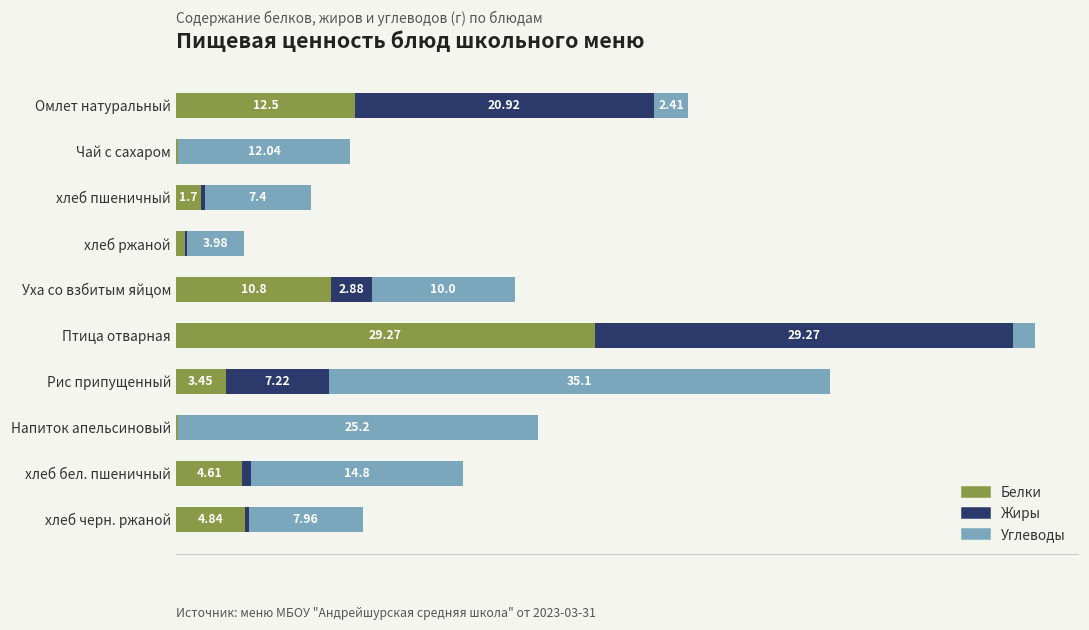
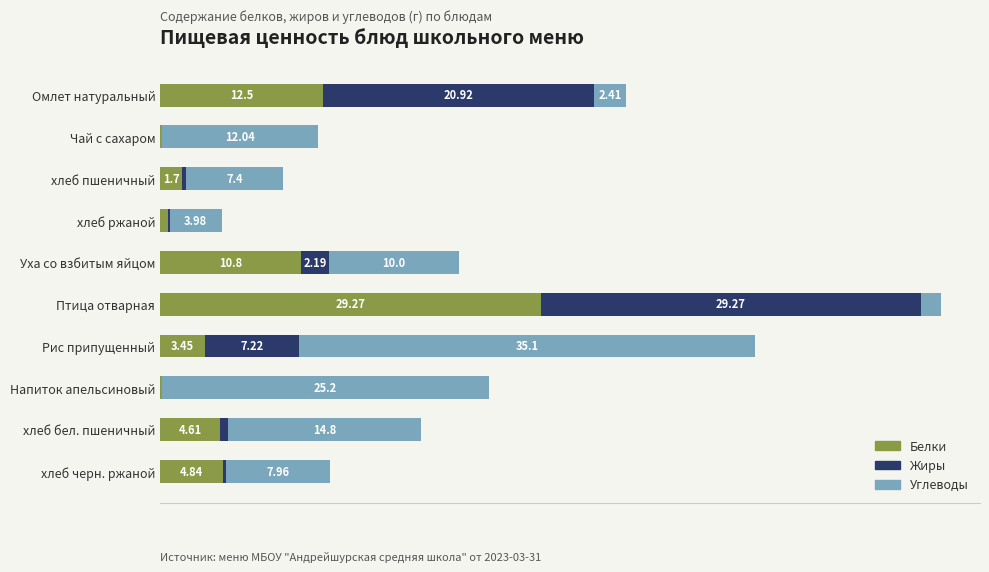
  {
    "Белки": {
      "Омлет натуральный": 12.5,
      "хлеб пшеничный": 1.7,
      "Уха со взбитым яйцом": 10.8,
      "Птица отварная": 29.27,
      "Рис припущенный": 3.45,
      "хлеб бел. пшеничный": 4.61,
      "хлеб черн. ржаной": 4.84
    },
    "Жиры": {
      "Омлет натуральный": 20.92,
-     "Уха со взбитым яйцом": 2.88,
+     "Уха со взбитым яйцом": 2.19,
      "Птица отварная": 29.27,
      "Рис припущенный": 7.22
    },
    "Углеводы": {
      "Омлет натуральный": 2.41,
      "Чай с сахаром": 12.04,
      "хлеб пшеничный": 7.4,
      "хлеб ржаной": 3.98,
      "Уха со взбитым яйцом": 10.0,
      "Рис припущенный": 35.1,
      "Напиток апельсиновый": 25.2,
      "хлеб бел. пшеничный": 14.8,
      "хлеб черн. ржаной": 7.96
    }
  }
